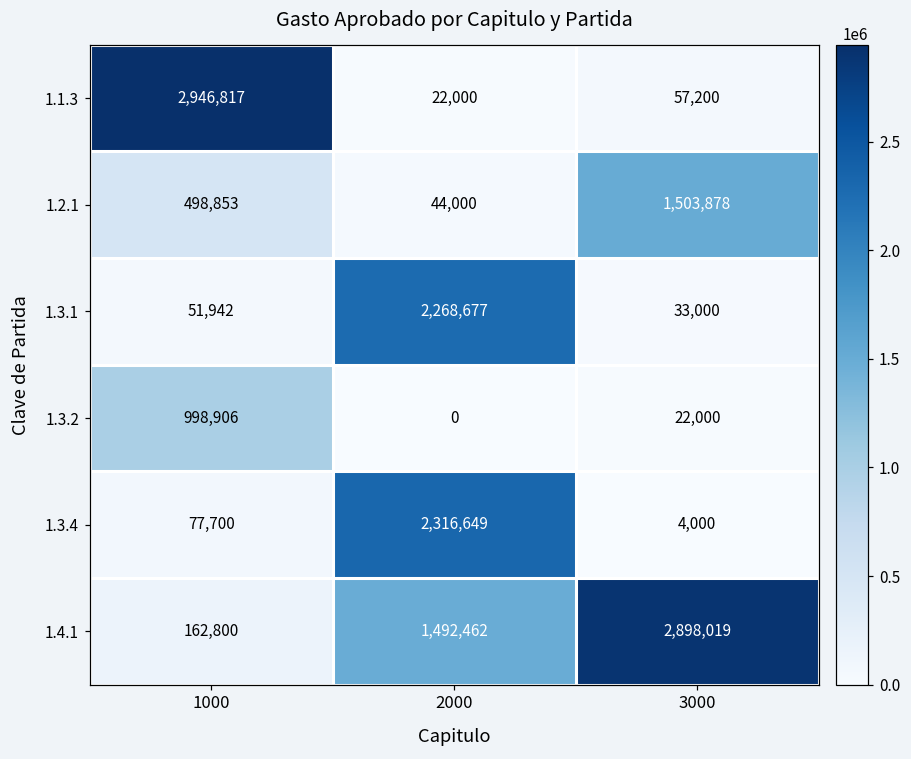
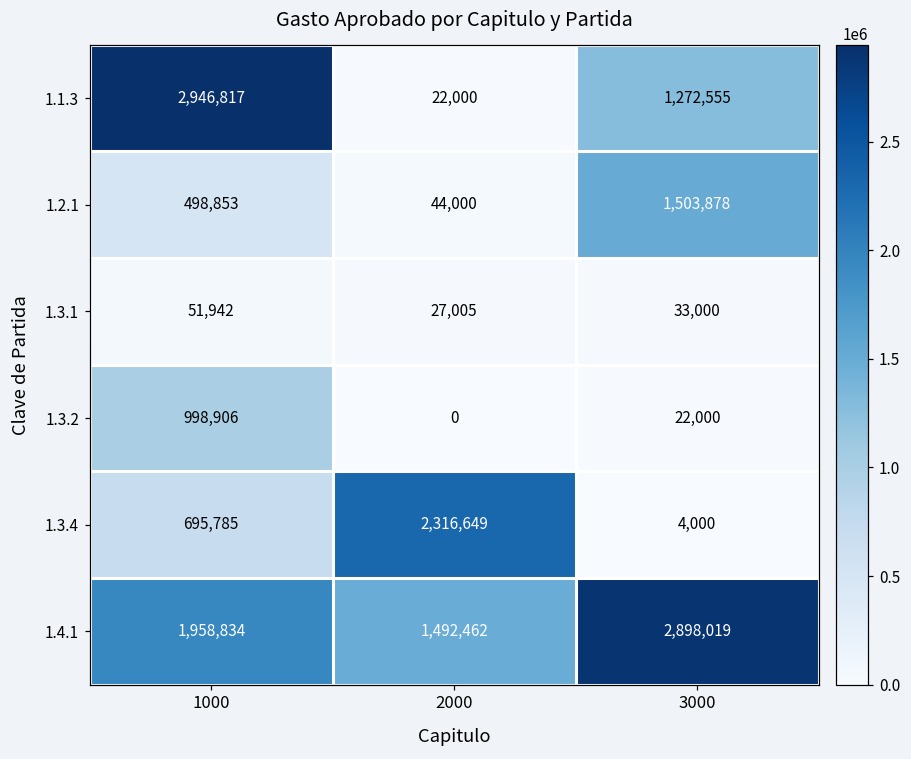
  {
    "1.1.3": {
      "1000": "2,946,817",
      "2000": "22,000",
-     "3000": "57,200"
+     "3000": "1,272,555"
    },
    "1.2.1": {
      "1000": "498,853",
      "2000": "44,000",
      "3000": "1,503,878"
    },
    "1.3.1": {
      "1000": "51,942",
-     "2000": "2,268,677",
+     "2000": "27,005",
      "3000": "33,000"
    },
    "1.3.2": {
      "1000": "998,906",
      "2000": "0",
      "3000": "22,000"
    },
    "1.3.4": {
-     "1000": "77,700",
+     "1000": "695,785",
      "2000": "2,316,649",
      "3000": "4,000"
    },
    "1.4.1": {
-     "1000": "162,800",
+     "1000": "1,958,834",
      "2000": "1,492,462",
      "3000": "2,898,019"
    }
  }
